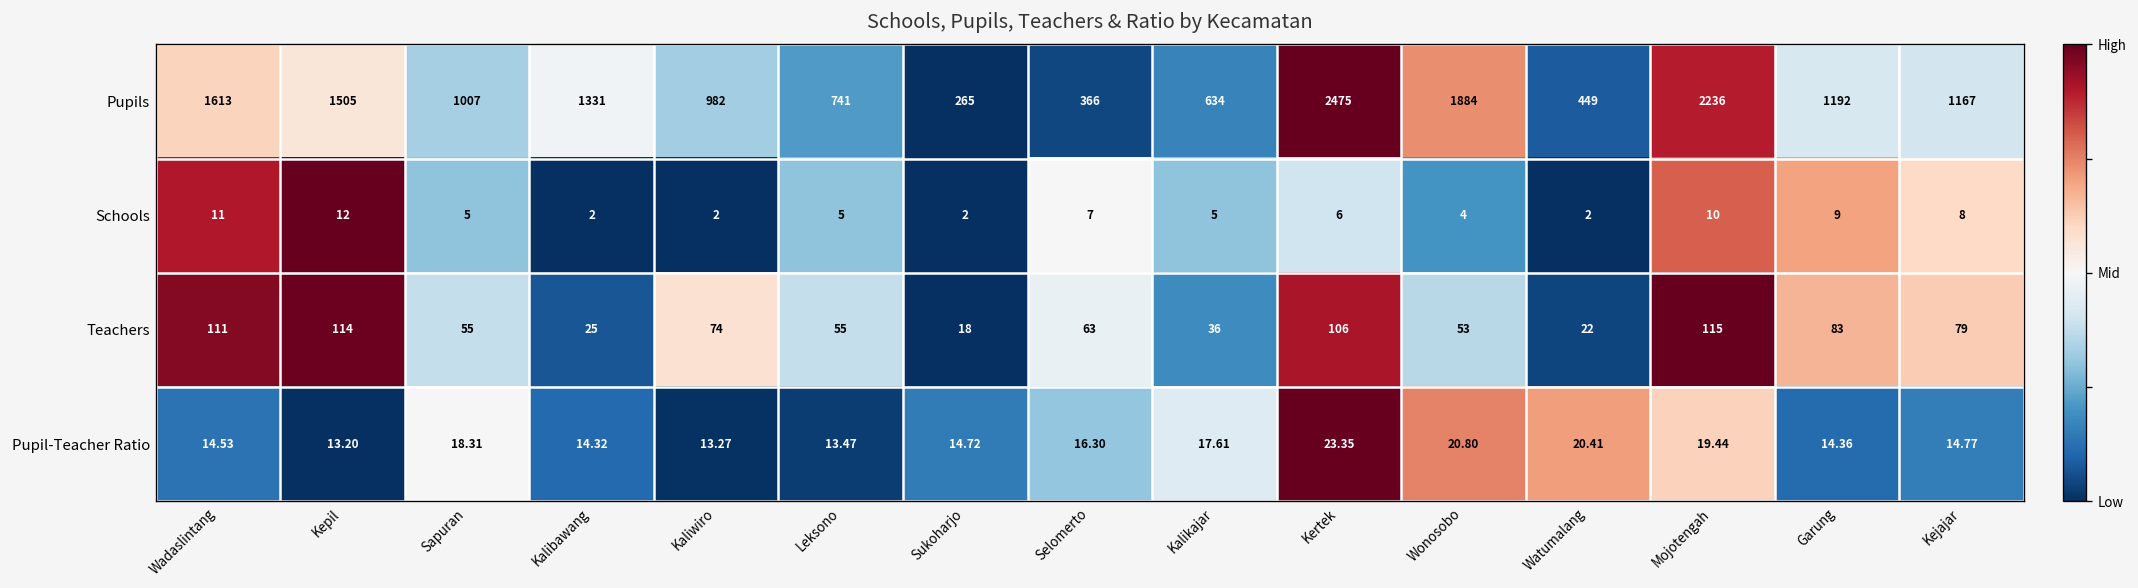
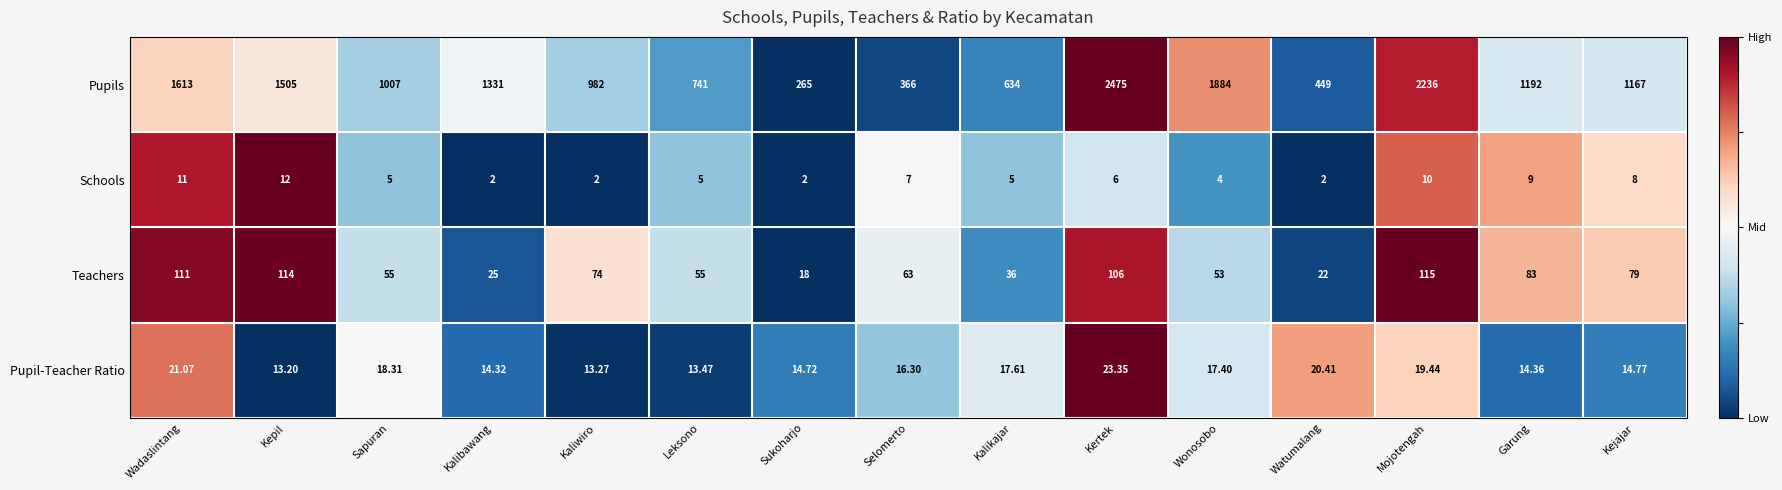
  {
    "Pupils": {
      "Wadaslintang": 1613,
      "Kepil": 1505,
      "Sapuran": 1007,
      "Kalibawang": 1331,
      "Kaliwiro": 982,
      "Leksono": 741,
      "Sukoharjo": 265,
      "Selomerto": 366,
      "Kalikajar": 634,
      "Kertek": 2475,
      "Wonosobo": 1884,
      "Watumalang": 449,
      "Mojotengah": 2236,
      "Garung": 1192,
      "Kejajar": 1167
    },
    "Schools": {
      "Wadaslintang": 11,
      "Kepil": 12,
      "Sapuran": 5,
      "Kalibawang": 2,
      "Kaliwiro": 2,
      "Leksono": 5,
      "Sukoharjo": 2,
      "Selomerto": 7,
      "Kalikajar": 5,
      "Kertek": 6,
      "Wonosobo": 4,
      "Watumalang": 2,
      "Mojotengah": 10,
      "Garung": 9,
      "Kejajar": 8
    },
    "Teachers": {
      "Wadaslintang": 111,
      "Kepil": 114,
      "Sapuran": 55,
      "Kalibawang": 25,
      "Kaliwiro": 74,
      "Leksono": 55,
      "Sukoharjo": 18,
      "Selomerto": 63,
      "Kalikajar": 36,
      "Kertek": 106,
      "Wonosobo": 53,
      "Watumalang": 22,
      "Mojotengah": 115,
      "Garung": 83,
      "Kejajar": 79
    },
    "Pupil-Teacher Ratio": {
-     "Wadaslintang": 14.53,
+     "Wadaslintang": 21.07,
      "Kepil": 13.20,
      "Sapuran": 18.31,
      "Kalibawang": 14.32,
      "Kaliwiro": 13.27,
      "Leksono": 13.47,
      "Sukoharjo": 14.72,
      "Selomerto": 16.30,
      "Kalikajar": 17.61,
      "Kertek": 23.35,
-     "Wonosobo": 20.80,
+     "Wonosobo": 17.40,
      "Watumalang": 20.41,
      "Mojotengah": 19.44,
      "Garung": 14.36,
      "Kejajar": 14.77
    }
  }
